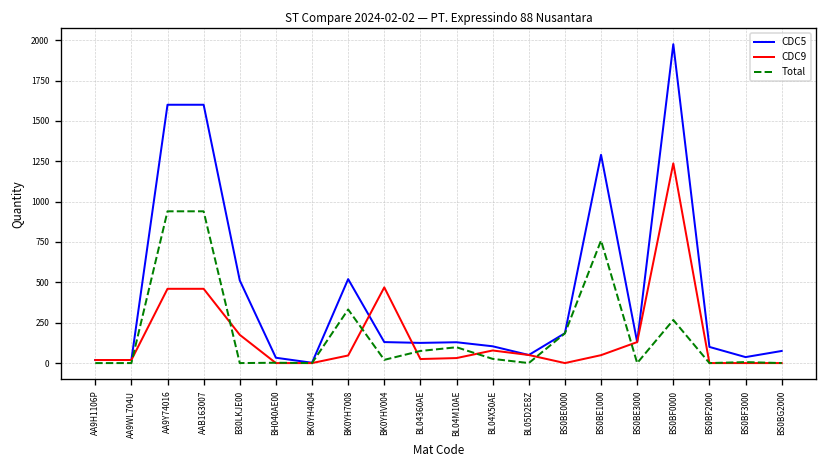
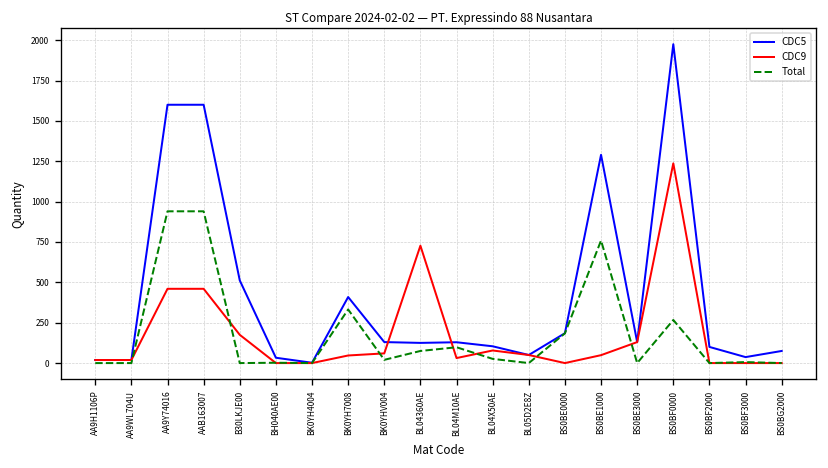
  {
    "CDC5": {
      "AA9Y74016": 1600,
      "AAB163007": 1600,
      "B30LKJE00": 510,
      "BH040AE00": 30,
-     "BK0YH7008": 520,
+     "BK0YH7008": 410,
      "BK0YHV004": 130,
      "BL04360AE": 130,
      "BL04M10AE": 130,
      "BL04X50AE": 100,
      "BS0BE1000": 1290,
      "BS0BF0000": 1980,
      "BS0BF2000": 100,
      "BS0BF3000": 40,
      "BS0BG2000": 80
    },
    "CDC9": {
      "AA9Y74016": 460,
      "AAB163007": 460,
      "B30LKJE00": 180,
      "BK0YH7008": 50,
-     "BK0YHV004": 470,
-     "BL04360AE": 30,
+     "BK0YHV004": 60,
+     "BL04360AE": 730,
      "BL04M10AE": 30,
      "BL04X50AE": 80,
      "BS0BE0000": 0,
      "BS0BE1000": 50,
      "BS0BF0000": 1240
    },
    "Total": {
      "AA9H1106P": 0,
      "AA9WL704U": 0,
      "AA9Y74016": 940,
      "AAB163007": 940,
      "B30LKJE00": 0,
      "BK0YH7008": 330,
      "BK0YHV004": 20,
      "BL04360AE": 80,
      "BL04M10AE": 100,
      "BL04X50AE": 30,
      "BL05D2E8Z": 0,
      "BS0BE1000": 760,
      "BS0BE3000": 0,
      "BS0BF0000": 270
    }
  }
